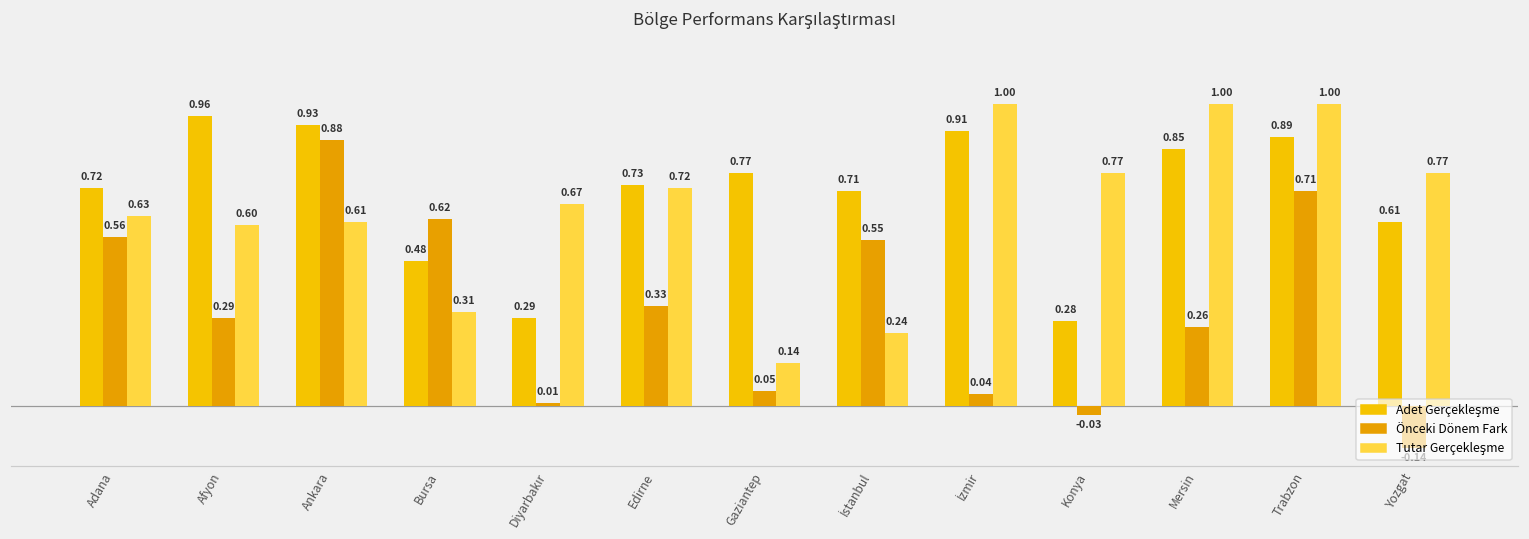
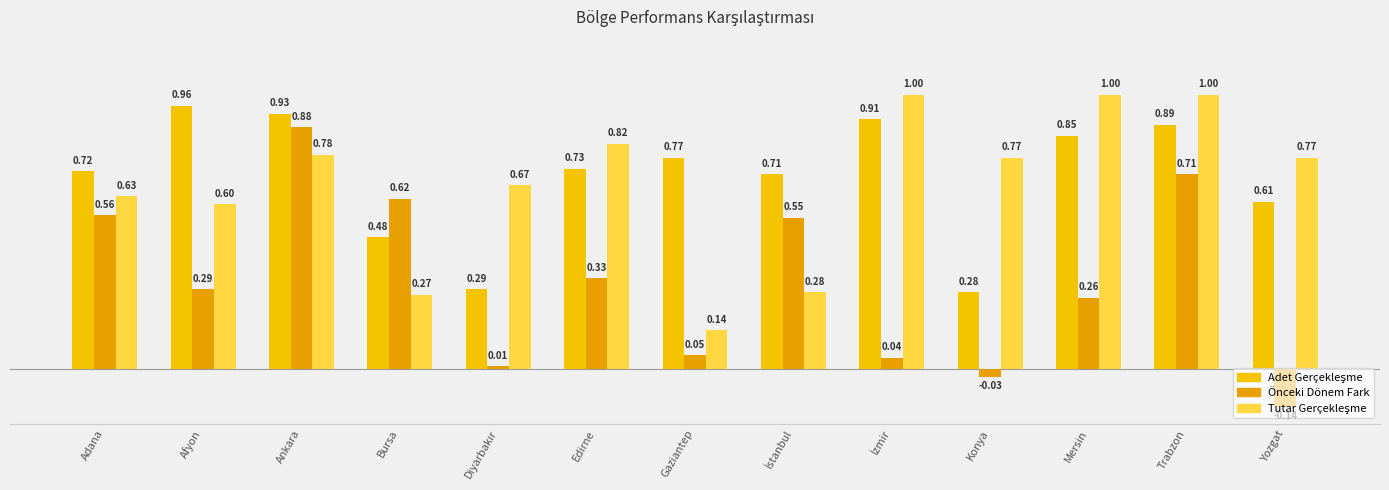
  {
    "Tutar Gerçekleşme": {
      "Adana": 0.63,
      "Afyon": 0.60,
-     "Ankara": 0.61,
-     "Bursa": 0.31,
+     "Ankara": 0.78,
+     "Bursa": 0.27,
      "Diyarbakır": 0.67,
-     "Edirne": 0.72,
+     "Edirne": 0.82,
      "Gaziantep": 0.14,
-     "İstanbul": 0.24,
+     "İstanbul": 0.28,
      "İzmir": 1.00,
      "Konya": 0.77,
      "Mersin": 1.00,
      "Trabzon": 1.00,
      "Yozgat": 0.77
    }
  }
